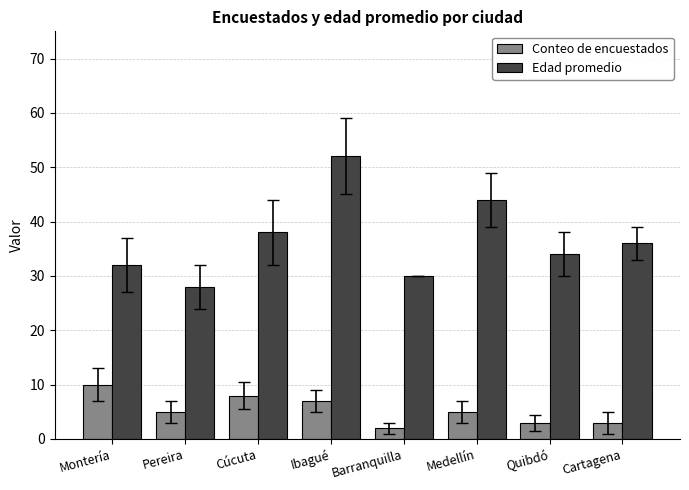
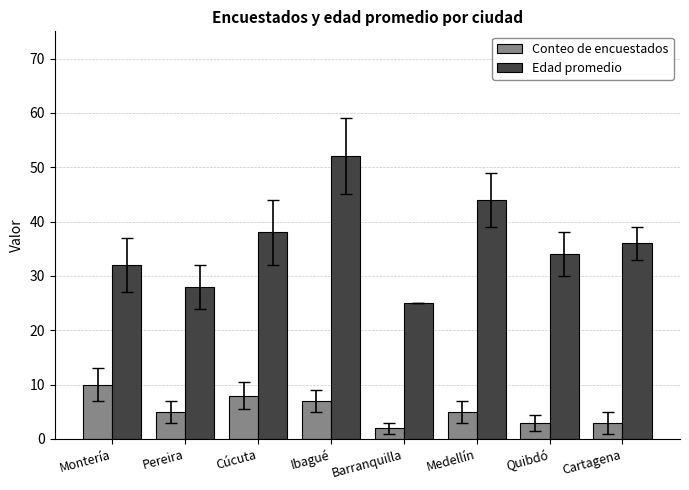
  {
    "Conteo de encuestados": {
      "Montería": 10,
      "Pereira": 5,
      "Cúcuta": 8,
      "Ibagué": 7,
      "Barranquilla": 2,
      "Medellín": 5,
      "Quibdó": 3,
      "Cartagena": 3
    },
    "Edad promedio": {
      "Montería": 32,
      "Pereira": 28,
      "Cúcuta": 38,
      "Ibagué": 52,
-     "Barranquilla": 30,
+     "Barranquilla": 25,
      "Medellín": 44,
      "Quibdó": 34,
      "Cartagena": 36
    }
  }
